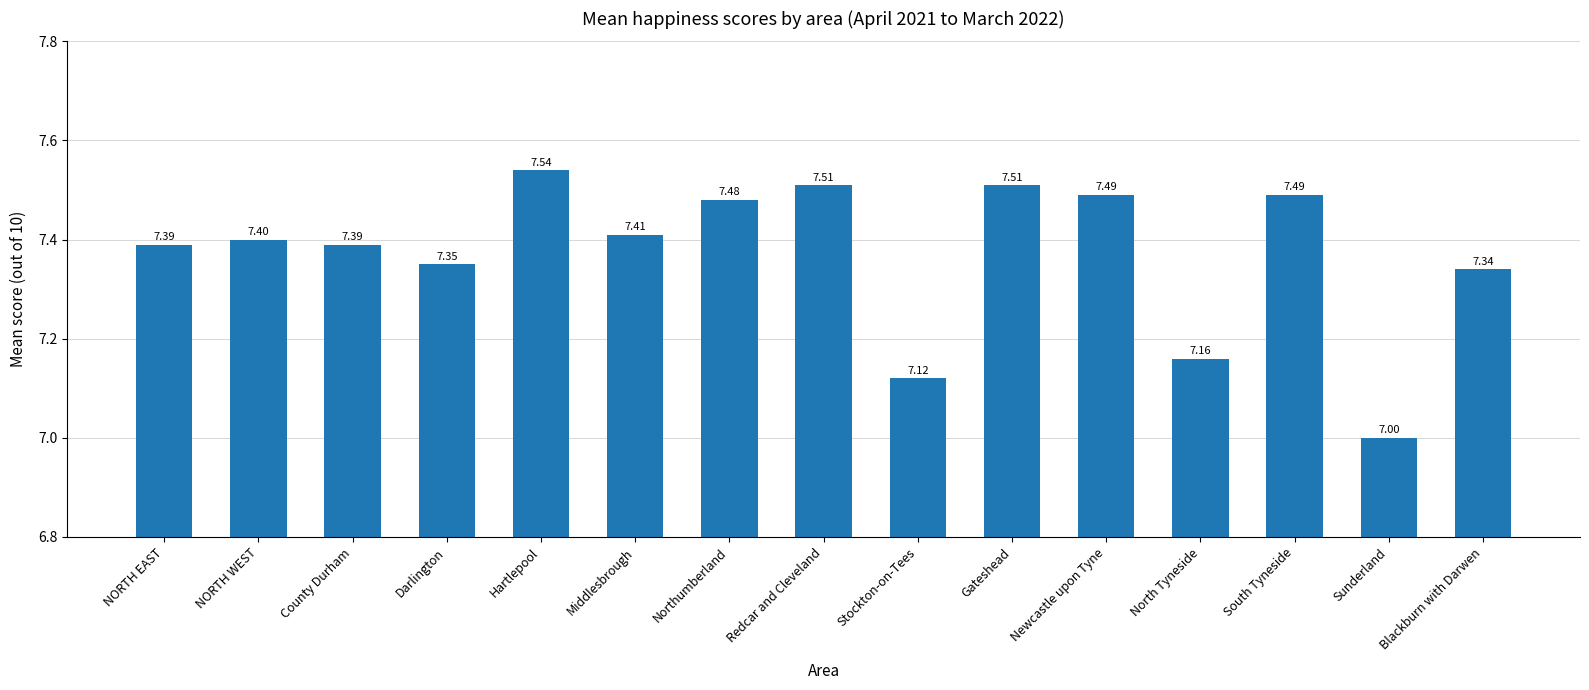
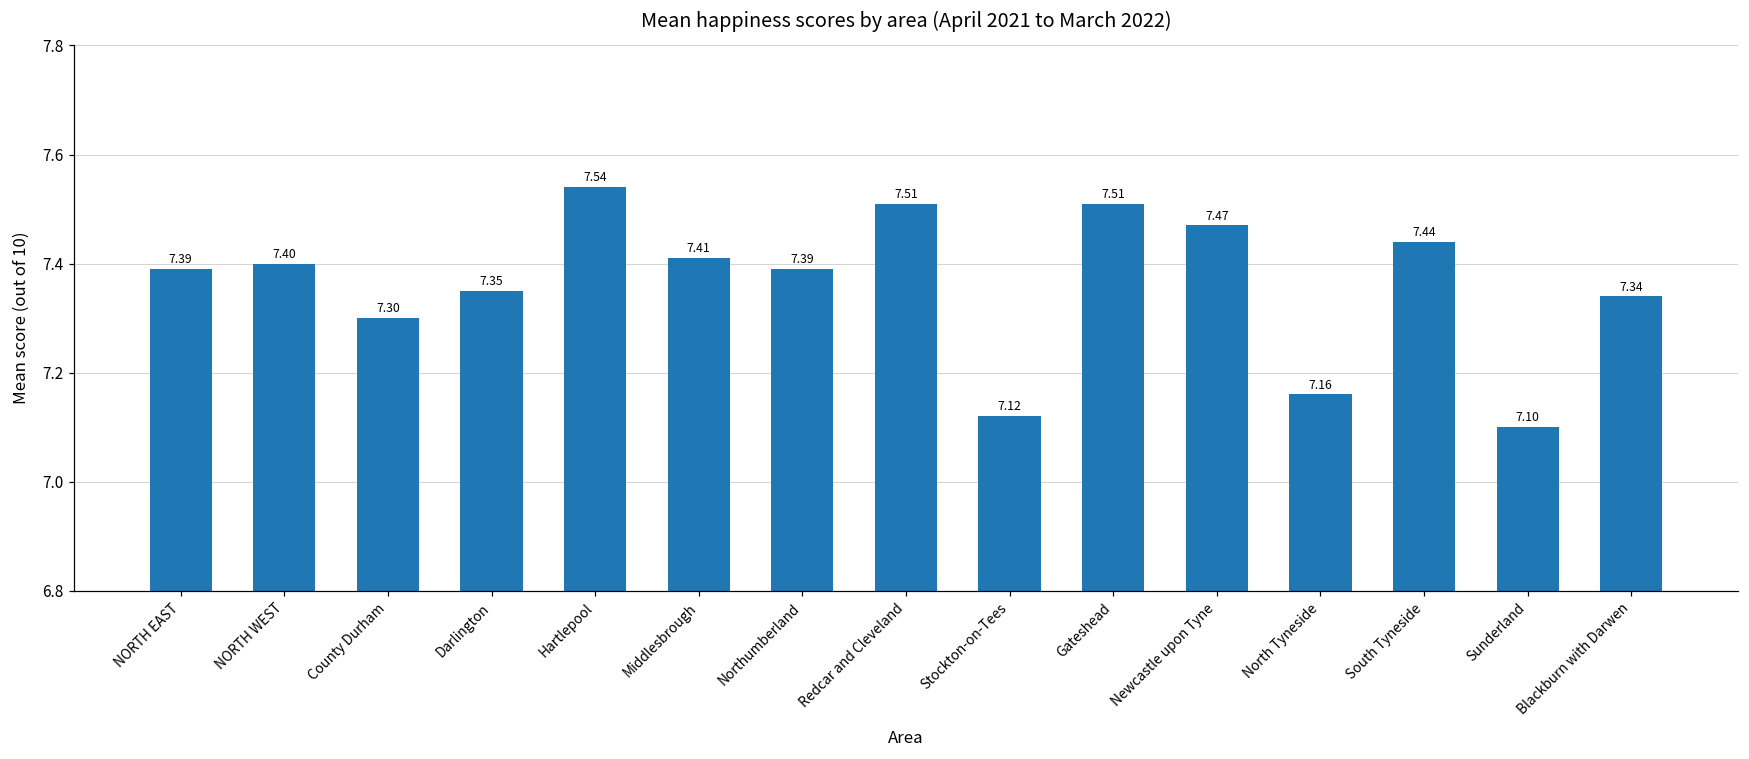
  {
    "NORTH EAST": 7.39,
    "NORTH WEST": 7.40,
-   "County Durham": 7.39,
+   "County Durham": 7.30,
    "Darlington": 7.35,
    "Hartlepool": 7.54,
    "Middlesbrough": 7.41,
-   "Northumberland": 7.48,
+   "Northumberland": 7.39,
    "Redcar and Cleveland": 7.51,
    "Stockton-on-Tees": 7.12,
    "Gateshead": 7.51,
-   "Newcastle upon Tyne": 7.49,
+   "Newcastle upon Tyne": 7.47,
    "North Tyneside": 7.16,
-   "South Tyneside": 7.49,
-   "Sunderland": 7.00,
+   "South Tyneside": 7.44,
+   "Sunderland": 7.10,
    "Blackburn with Darwen": 7.34
  }
